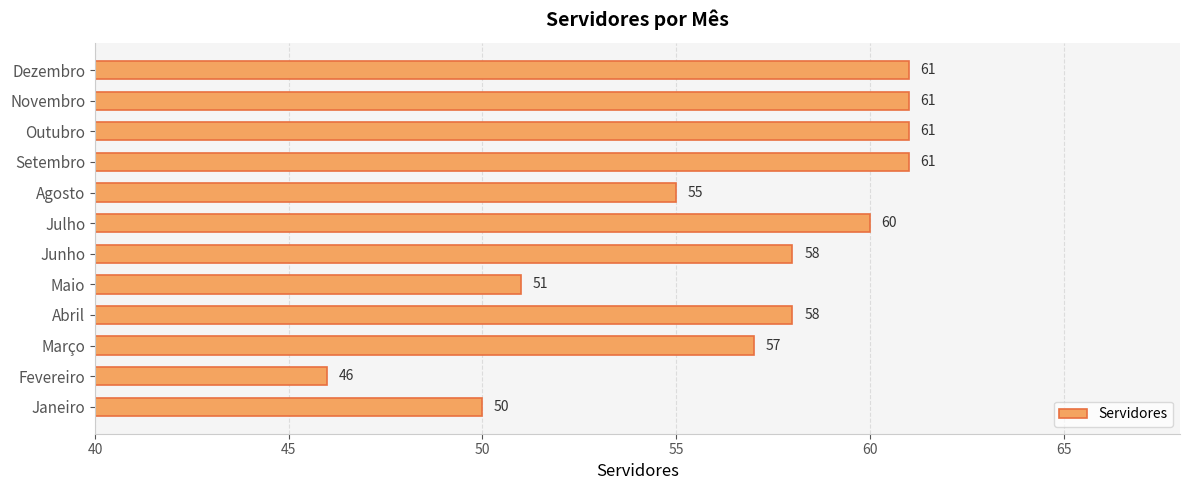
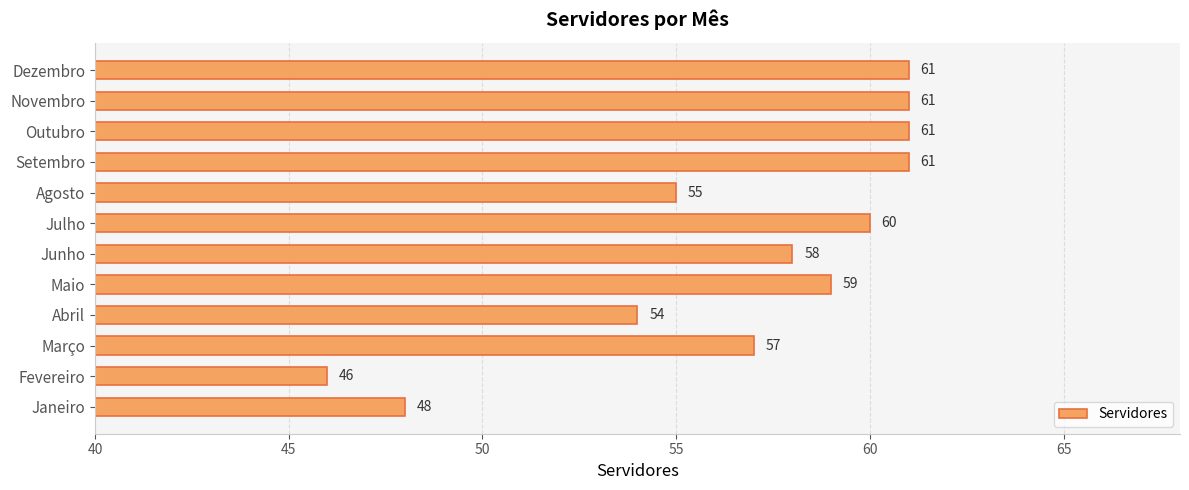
  {
    "Dezembro": 61,
    "Novembro": 61,
    "Outubro": 61,
    "Setembro": 61,
    "Agosto": 55,
    "Julho": 60,
    "Junho": 58,
-   "Maio": 51,
-   "Abril": 58,
+   "Maio": 59,
+   "Abril": 54,
    "Março": 57,
    "Fevereiro": 46,
-   "Janeiro": 50
+   "Janeiro": 48
  }
